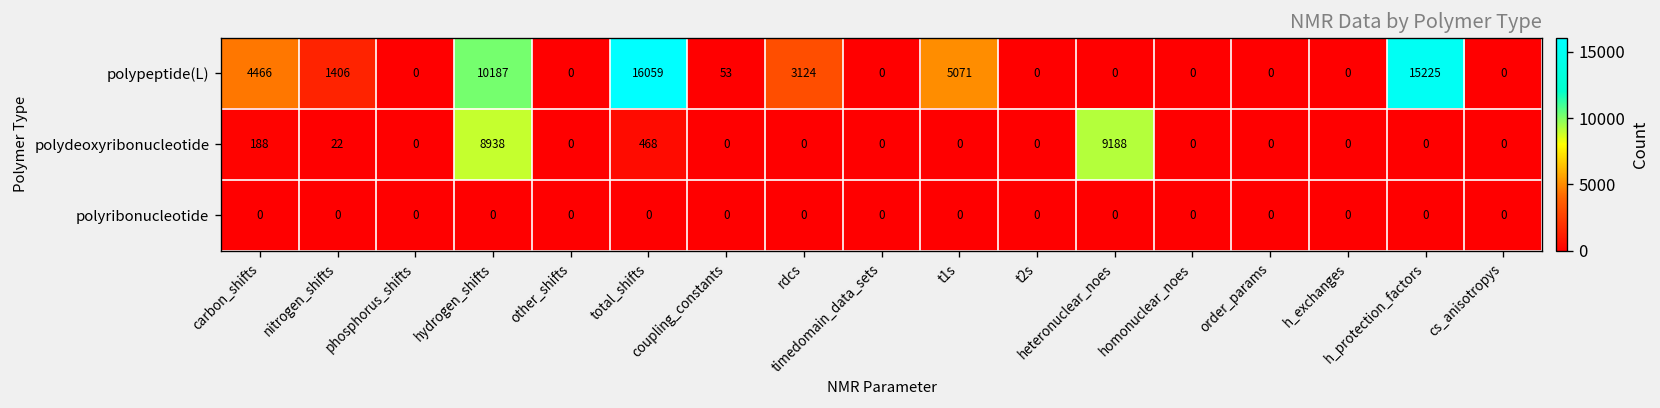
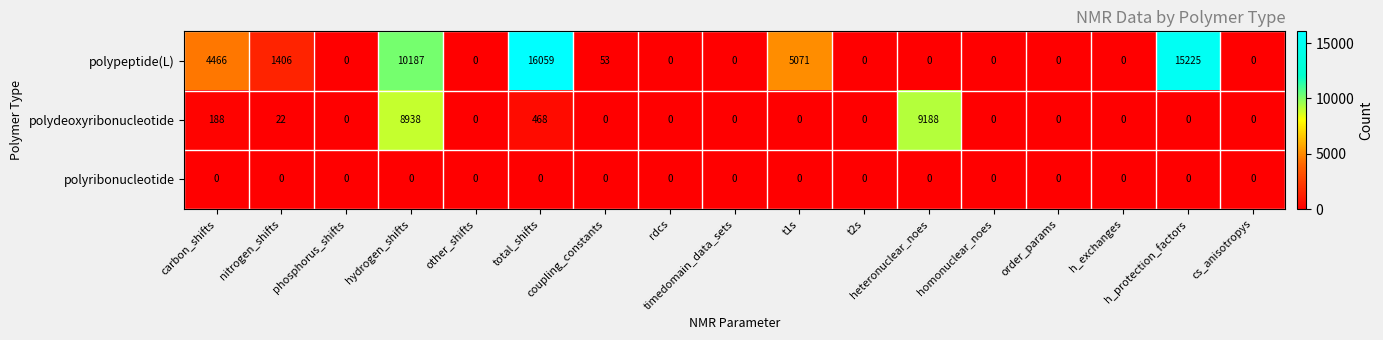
  {
    "polypeptide(L)": {
      "carbon_shifts": 4466,
      "nitrogen_shifts": 1406,
      "phosphorus_shifts": 0,
      "hydrogen_shifts": 10187,
      "other_shifts": 0,
      "total_shifts": 16059,
      "coupling_constants": 53,
-     "rdcs": 3124,
+     "rdcs": 0,
      "timedomain_data_sets": 0,
      "t1s": 5071,
      "t2s": 0,
      "heteronuclear_noes": 0,
      "homonuclear_noes": 0,
      "order_params": 0,
      "h_exchanges": 0,
      "h_protection_factors": 15225,
      "cs_anisotropys": 0
    },
    "polydeoxyribonucleotide": {
      "carbon_shifts": 188,
      "nitrogen_shifts": 22,
      "phosphorus_shifts": 0,
      "hydrogen_shifts": 8938,
      "other_shifts": 0,
      "total_shifts": 468,
      "coupling_constants": 0,
      "rdcs": 0,
      "timedomain_data_sets": 0,
      "t1s": 0,
      "t2s": 0,
      "heteronuclear_noes": 9188,
      "homonuclear_noes": 0,
      "order_params": 0,
      "h_exchanges": 0,
      "h_protection_factors": 0,
      "cs_anisotropys": 0
    },
    "polyribonucleotide": {
      "carbon_shifts": 0,
      "nitrogen_shifts": 0,
      "phosphorus_shifts": 0,
      "hydrogen_shifts": 0,
      "other_shifts": 0,
      "total_shifts": 0,
      "coupling_constants": 0,
      "rdcs": 0,
      "timedomain_data_sets": 0,
      "t1s": 0,
      "t2s": 0,
      "heteronuclear_noes": 0,
      "homonuclear_noes": 0,
      "order_params": 0,
      "h_exchanges": 0,
      "h_protection_factors": 0,
      "cs_anisotropys": 0
    }
  }
